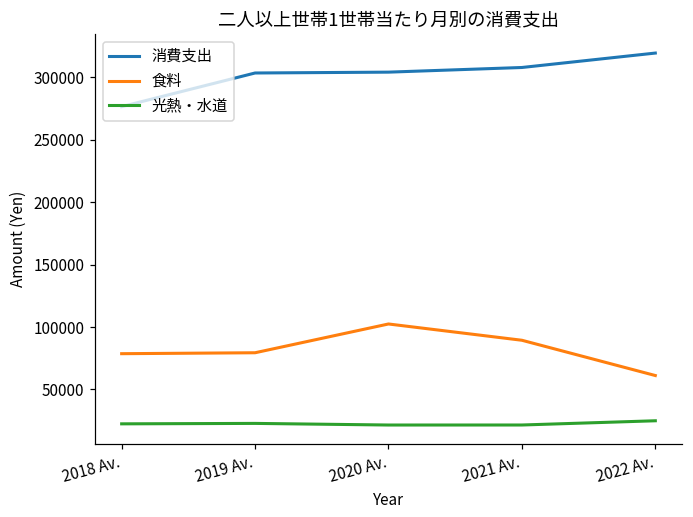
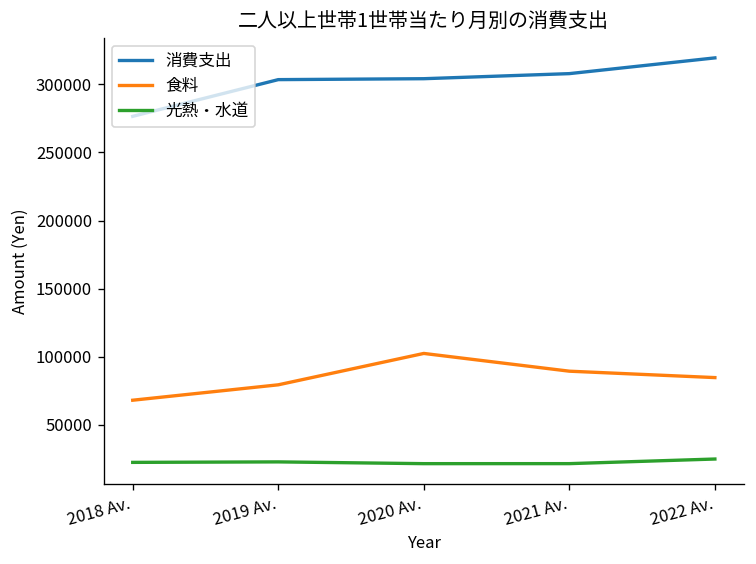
  {
    "消費支出": {
      "2019 Av.": 303000,
      "2020 Av.": 304000,
      "2021 Av.": 308000,
      "2022 Av.": 319000
    },
    "食料": {
-     "2018 Av.": 79000,
+     "2018 Av.": 68000,
      "2019 Av.": 79000,
      "2020 Av.": 102000,
      "2021 Av.": 89000,
-     "2022 Av.": 61000
+     "2022 Av.": 85000
    },
    "光熱・水道": {
      "2018 Av.": 22000,
      "2019 Av.": 23000,
      "2020 Av.": 21000,
      "2021 Av.": 22000,
      "2022 Av.": 25000
    }
  }
